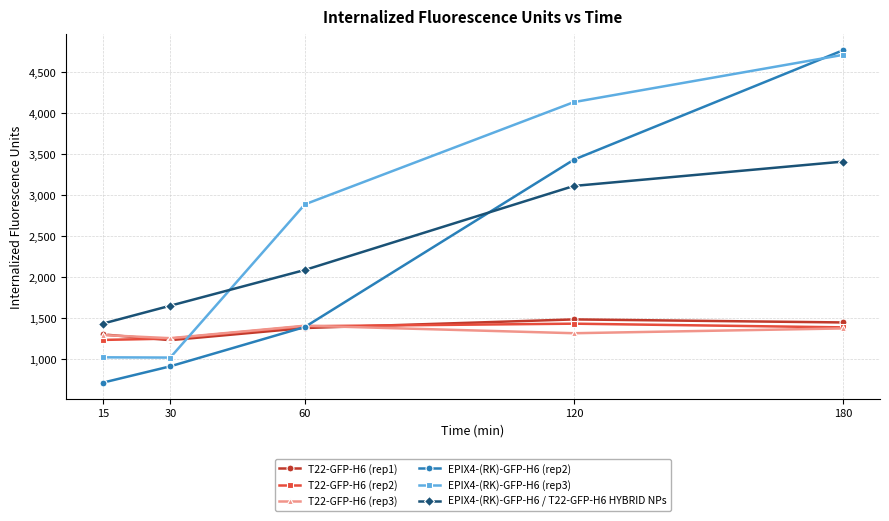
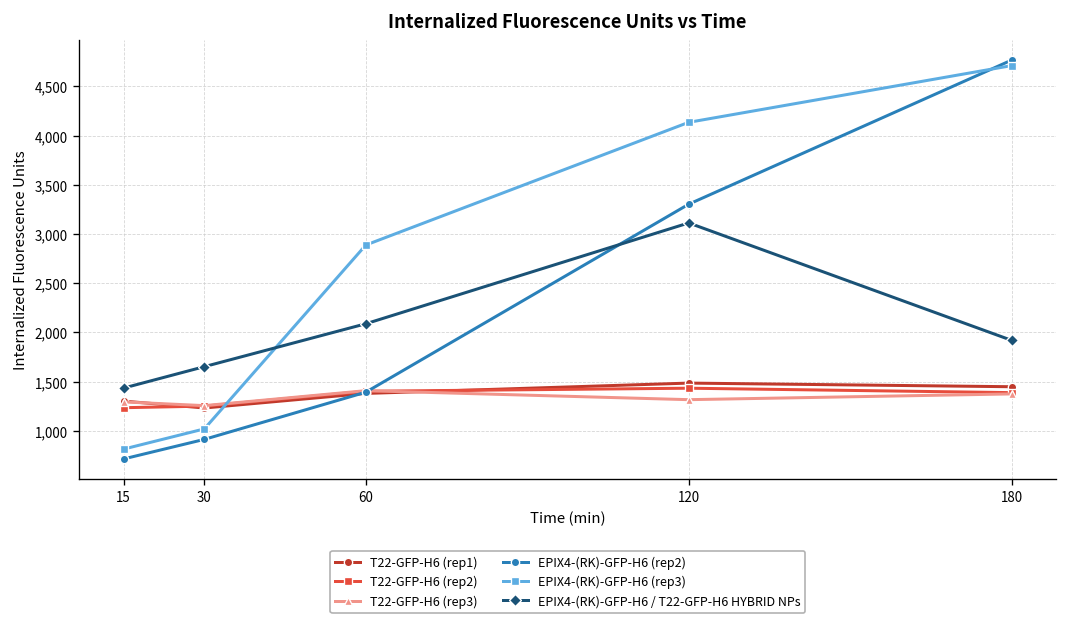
  {
    "T22-GFP-H6 (rep3)": {
      "120": "1,300"
    },
    "EPIX4-(RK)-GFP-H6 (rep2)": {
      "15": "700",
      "30": "900",
-     "120": "3,400",
+     "120": "3,300",
      "180": "4,800"
    },
    "EPIX4-(RK)-GFP-H6 (rep3)": {
-     "15": "1,000",
+     "15": "800",
      "30": "1,000",
      "60": "2,900",
      "120": "4,100",
      "180": "4,700"
    },
    "EPIX4-(RK)-GFP-H6 / T22-GFP-H6 HYBRID NPs": {
      "15": "1,400",
      "30": "1,700",
      "60": "2,100",
      "120": "3,100",
-     "180": "3,400"
+     "180": "1,900"
    }
  }
